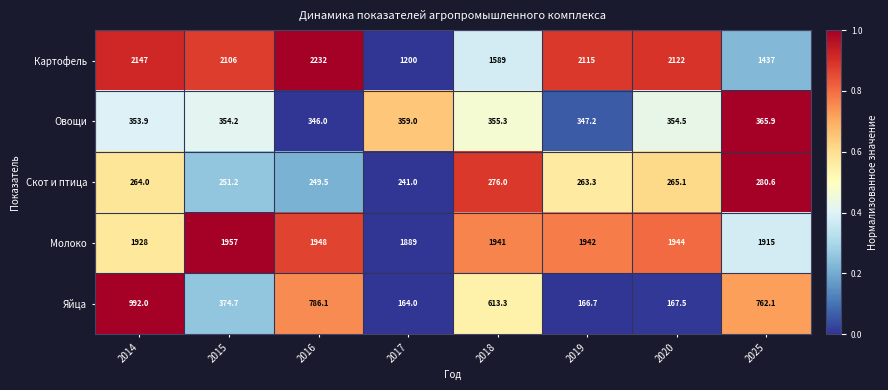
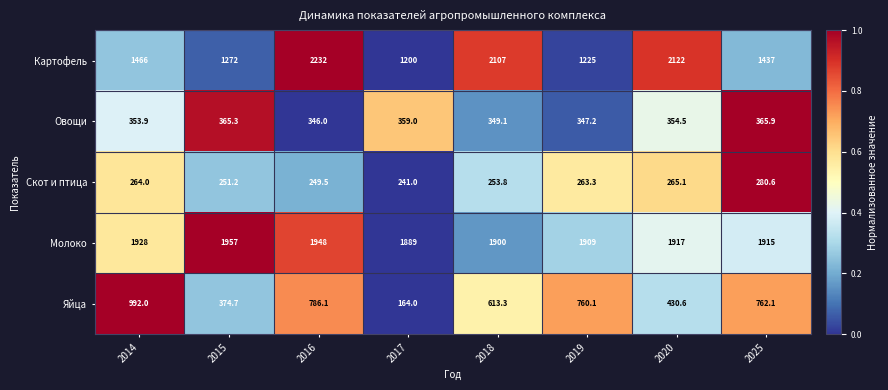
  {
    "Картофель": {
-     "2014": 2147,
-     "2015": 2106,
+     "2014": 1466,
+     "2015": 1272,
      "2016": 2232,
      "2017": 1200,
-     "2018": 1589,
-     "2019": 2115,
+     "2018": 2107,
+     "2019": 1225,
      "2020": 2122,
      "2025": 1437
    },
    "Овощи": {
      "2014": 353.9,
-     "2015": 354.2,
+     "2015": 365.3,
      "2016": 346.0,
      "2017": 359.0,
-     "2018": 355.3,
+     "2018": 349.1,
      "2019": 347.2,
      "2020": 354.5,
      "2025": 365.9
    },
    "Скот и птица": {
      "2014": 264.0,
      "2015": 251.2,
      "2016": 249.5,
      "2017": 241.0,
-     "2018": 276.0,
+     "2018": 253.8,
      "2019": 263.3,
      "2020": 265.1,
      "2025": 280.6
    },
    "Молоко": {
      "2014": 1928,
      "2015": 1957,
      "2016": 1948,
      "2017": 1889,
-     "2018": 1941,
-     "2019": 1942,
-     "2020": 1944,
+     "2018": 1900,
+     "2019": 1909,
+     "2020": 1917,
      "2025": 1915
    },
    "Яйца": {
      "2014": 992.0,
      "2015": 374.7,
      "2016": 786.1,
      "2017": 164.0,
      "2018": 613.3,
-     "2019": 166.7,
-     "2020": 167.5,
+     "2019": 760.1,
+     "2020": 430.6,
      "2025": 762.1
    }
  }
